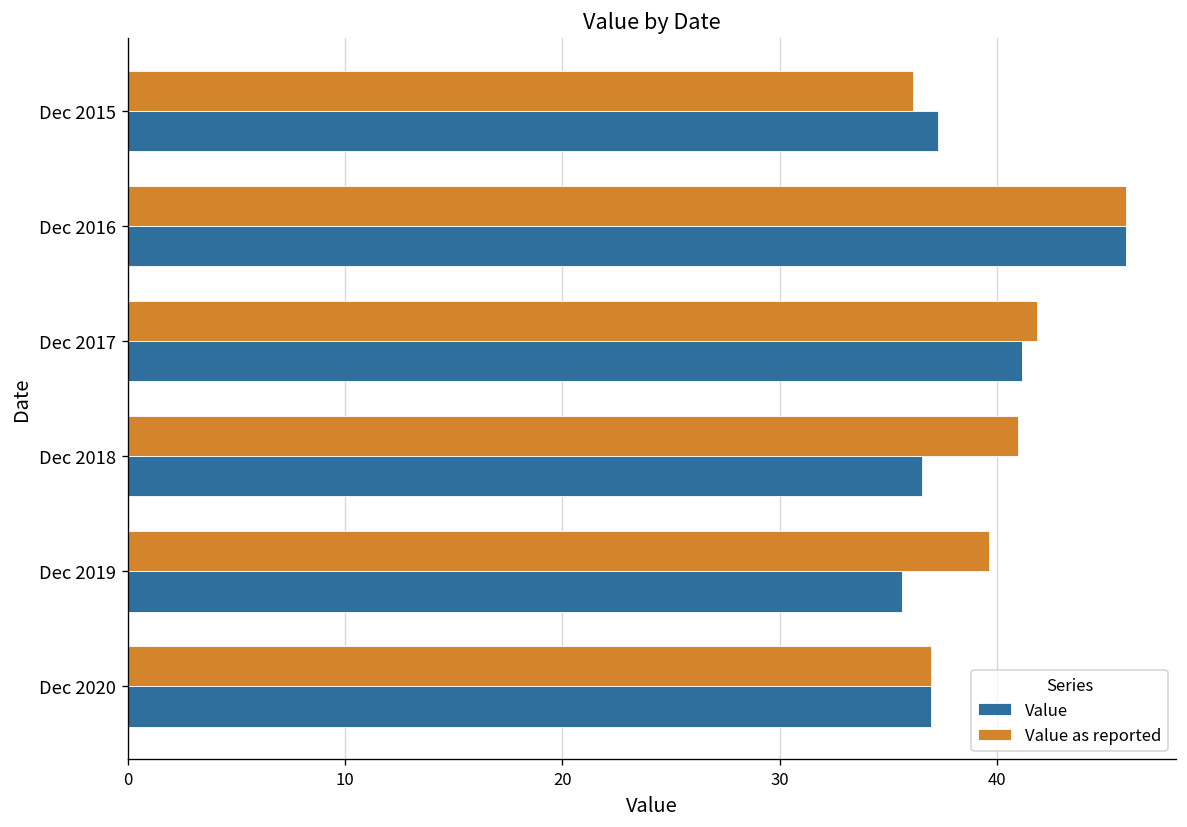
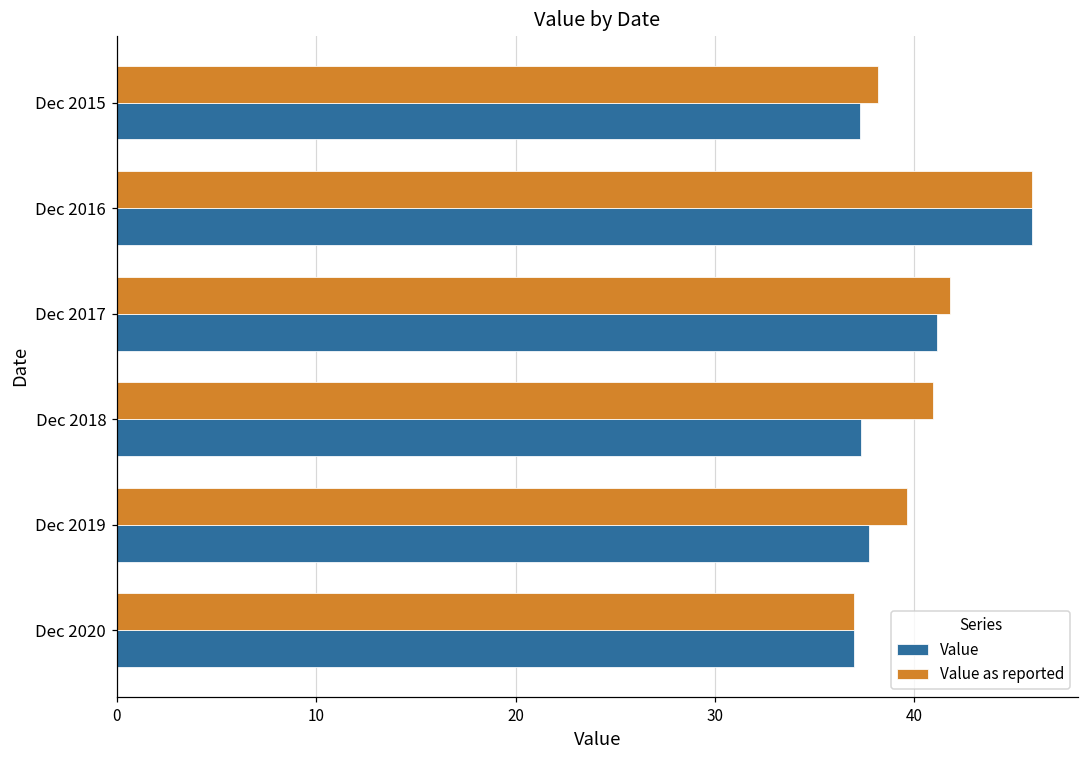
  {
    "Value": {
      "Dec 2015": 37.3,
      "Dec 2016": 45.9,
      "Dec 2017": 41.1,
-     "Dec 2018": 36.6,
-     "Dec 2019": 35.6,
+     "Dec 2018": 37.3,
+     "Dec 2019": 37.7,
      "Dec 2020": 37.0
    },
    "Value as reported": {
-     "Dec 2015": 36.1,
+     "Dec 2015": 38.2,
      "Dec 2016": 45.9,
      "Dec 2017": 41.8,
      "Dec 2018": 41.0,
      "Dec 2019": 39.6,
      "Dec 2020": 37.0
    }
  }
